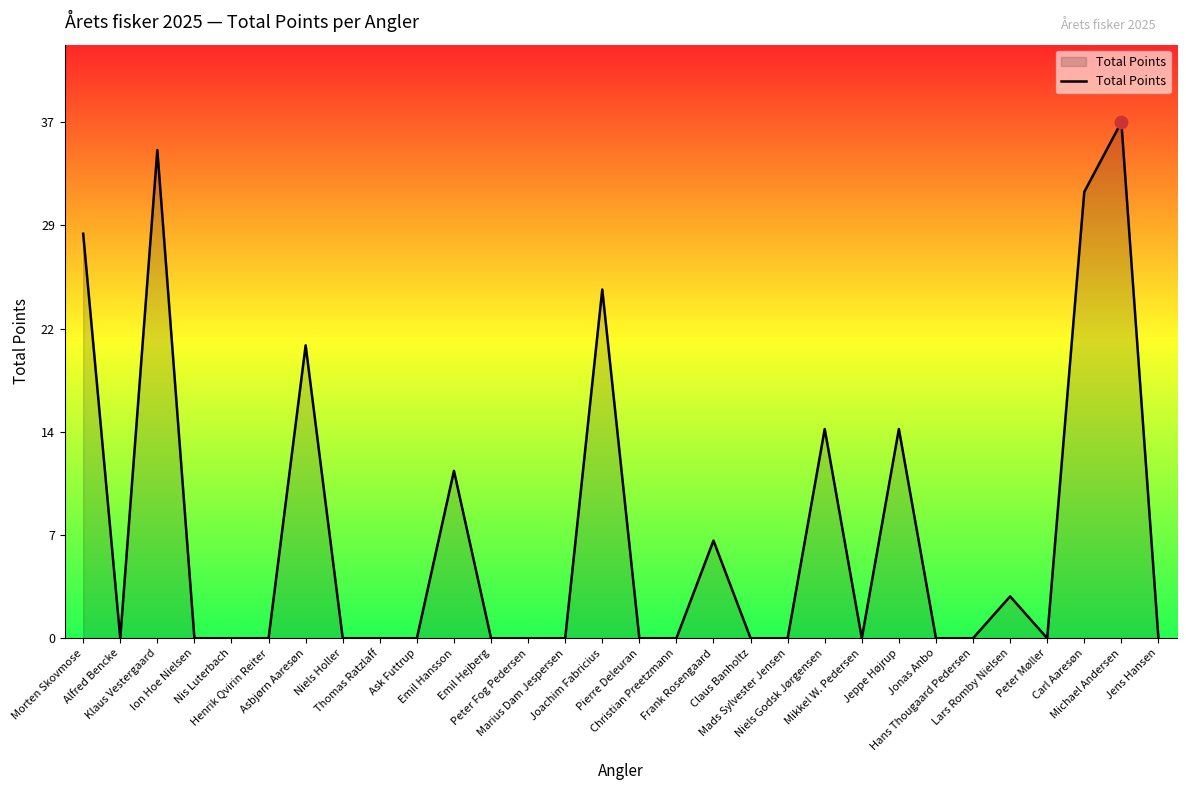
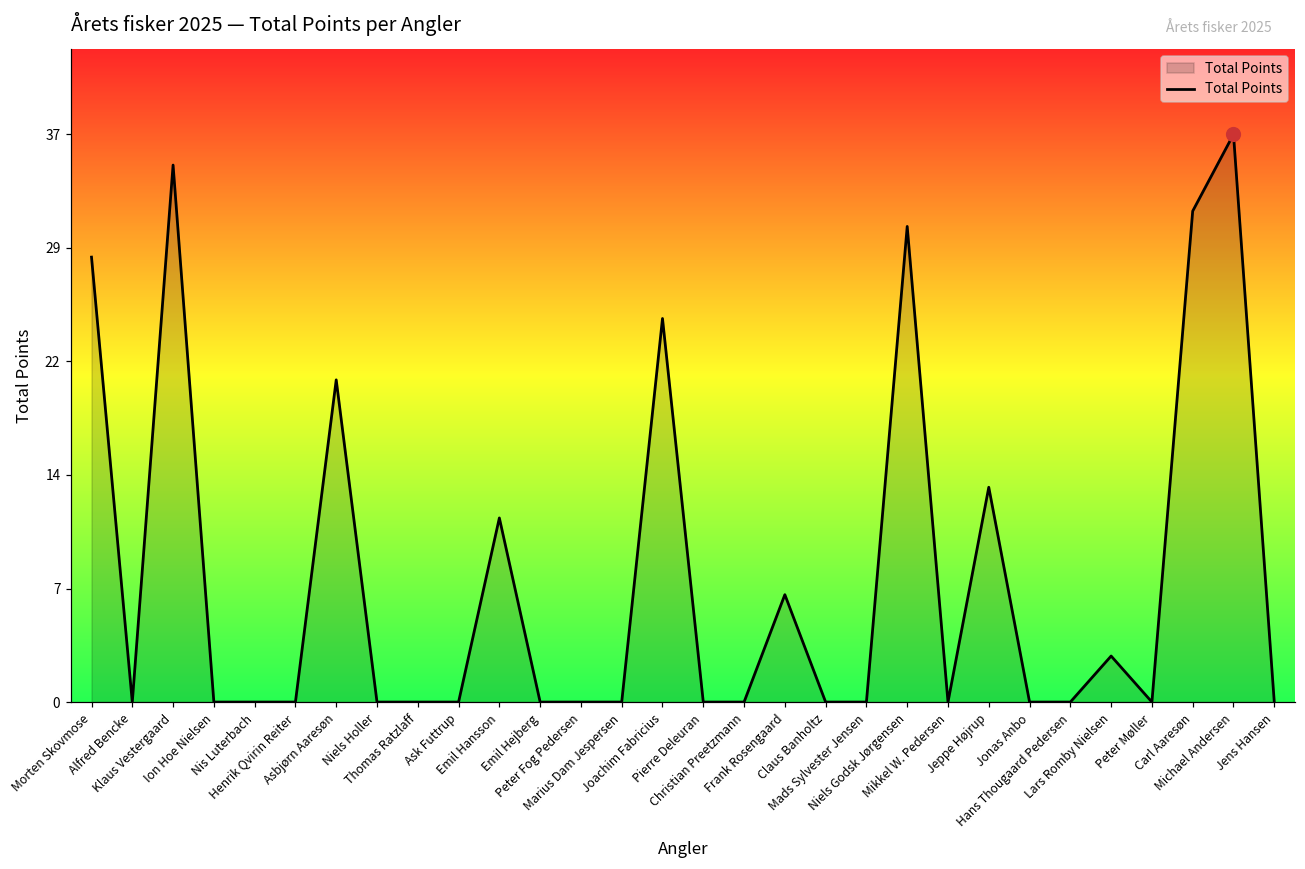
  {
    "Total Points": {
      "Morten Skovmose": 29,
      "Alfred Bencke": 0,
      "Klaus Vestergaard": 35,
      "Ion Hoe Nielsen": 0,
      "Nis Luterbach": 0,
      "Henrik Qvirin Reiter": 0,
      "Asbjørn Aaresøn": 21,
      "Niels Holler": 0,
      "Thomas Ratzlaff": 0,
      "Ask Futtrup": 0,
      "Emil Hansson": 12,
      "Emil Hejberg": 0,
      "Peter Fog Pedersen": 0,
      "Marius Dam Jespersen": 0,
      "Joachim Fabricius": 25,
      "Pierre Deleuran": 0,
      "Christian Preetzmann": 0,
      "Frank Rosengaard": 7,
      "Claus Banholtz": 0,
      "Mads Sylvester Jensen": 0,
-     "Niels Godsk Jørgensen": 15,
+     "Niels Godsk Jørgensen": 31,
      "Mikkel W. Pedersen": 0,
-     "Jeppe Højrup": 15,
+     "Jeppe Højrup": 14,
      "Jonas Anbo": 0,
      "Hans Thougaard Pedersen": 0,
      "Lars Romby Nielsen": 3,
      "Peter Møller": 0,
      "Carl Aaresøn": 32,
      "Jens Hansen": 0
    }
  }
